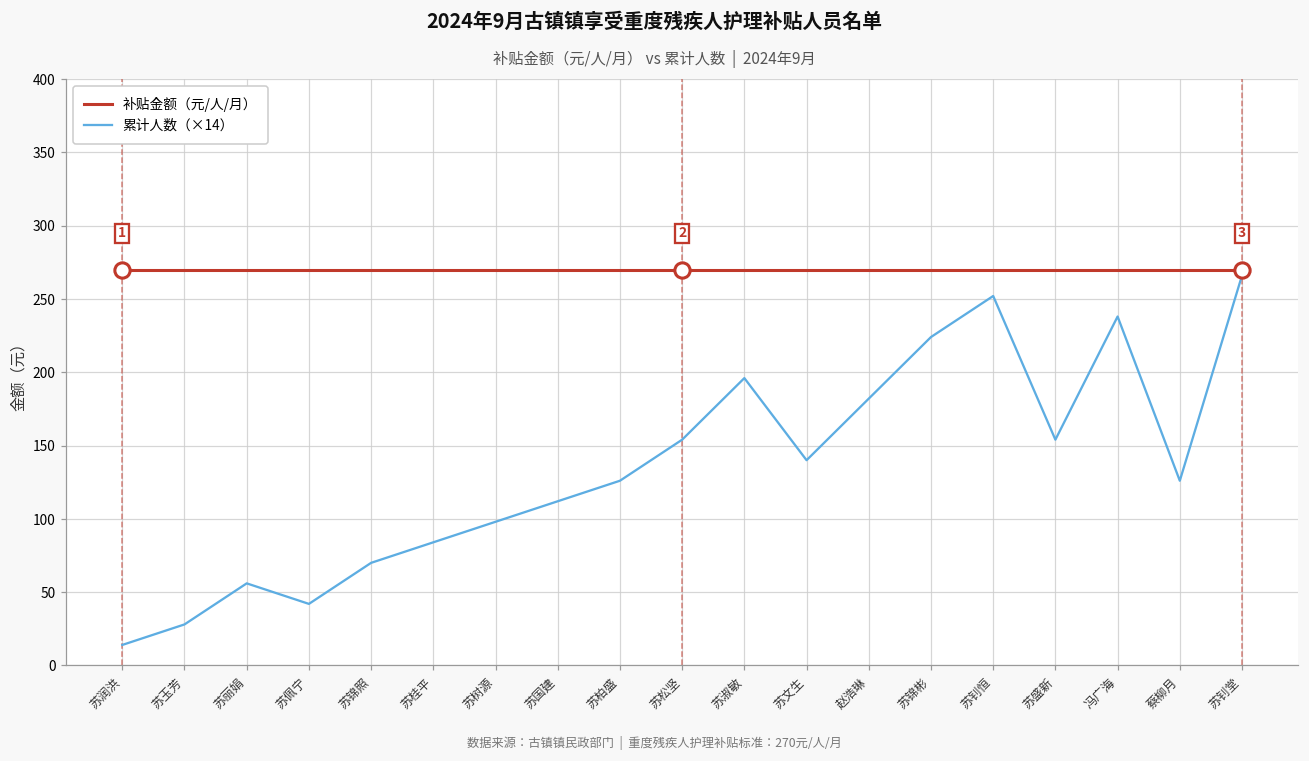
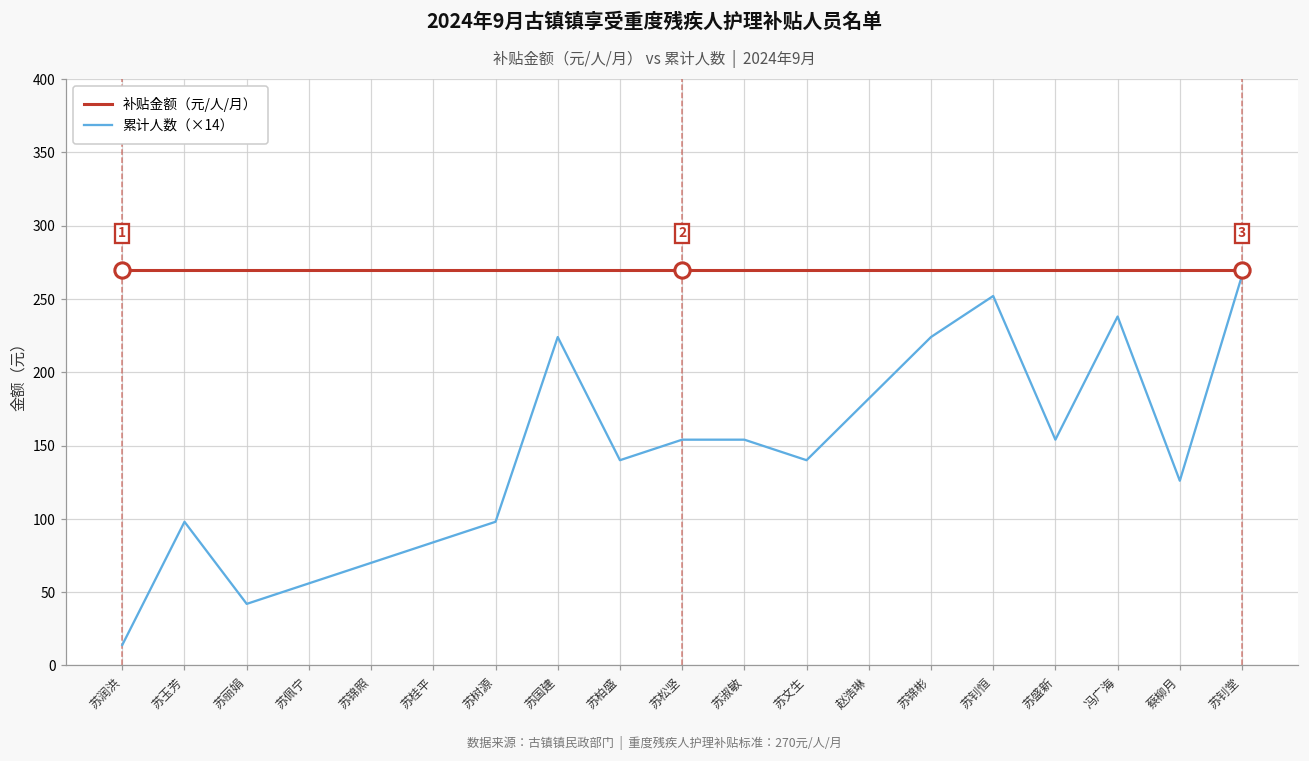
  {
    "补贴金额（元/人/月）": {
      "苏玉芳": 270,
      "苏丽娟": 270,
      "苏佩宁": 270,
      "苏锦照": 270,
      "苏桂平": 270,
      "苏树源": 270,
      "苏国建": 270,
      "苏柏盛": 270,
      "苏淑敏": 270,
      "苏文生": 270,
      "赵浩琳": 270,
      "苏锦彬": 270,
      "苏钊恒": 270,
      "苏盛新": 270,
      "冯广海": 270,
      "蔡柳月": 270
    },
    "累计人数（×14）": {
      "苏润洪": 14,
-     "苏玉芳": 28,
-     "苏丽娟": 56,
-     "苏佩宁": 42,
+     "苏玉芳": 98,
+     "苏丽娟": 42,
+     "苏佩宁": 56,
      "苏锦照": 70,
      "苏桂平": 84,
      "苏树源": 98,
-     "苏国建": 112,
-     "苏柏盛": 126,
+     "苏国建": 224,
+     "苏柏盛": 140,
      "苏松坚": 154,
-     "苏淑敏": 196,
+     "苏淑敏": 154,
      "苏文生": 140,
      "赵浩琳": 182,
      "苏锦彬": 224,
      "苏钊恒": 252,
      "苏盛新": 154,
      "冯广海": 238,
      "蔡柳月": 126,
      "苏钊堂": 266
    }
  }
